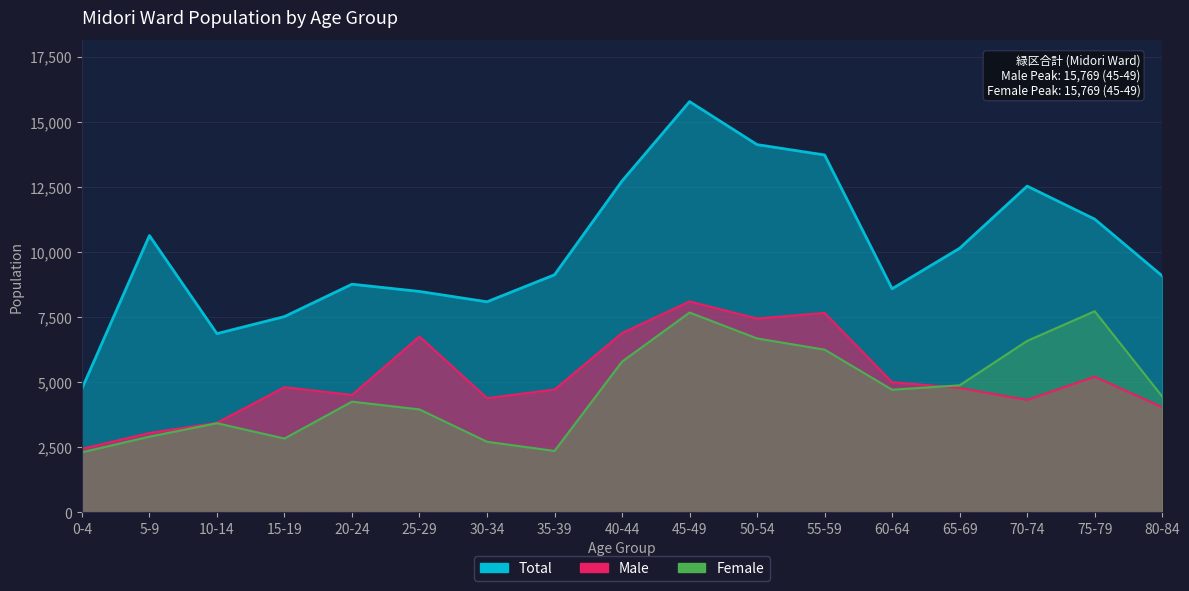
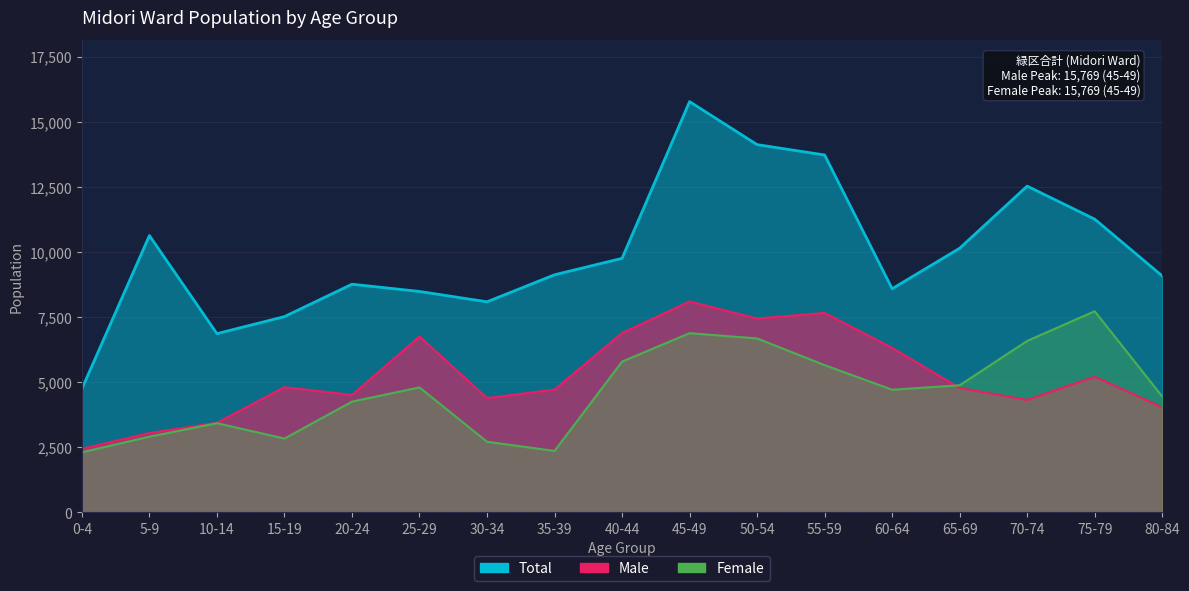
  {
    "Total": {
      "0-4": "4,700",
      "5-9": "10,600",
      "10-14": "6,900",
      "15-19": "7,500",
      "20-24": "8,800",
      "25-29": "8,500",
      "30-34": "8,100",
      "35-39": "9,100",
-     "40-44": "12,700",
+     "40-44": "9,800",
      "45-49": "15,800",
      "50-54": "14,100",
      "55-59": "13,700",
      "60-64": "8,600",
      "65-69": "10,100",
      "70-74": "12,500",
      "75-79": "11,300",
      "80-84": "9,100"
    },
    "Male": {
      "0-4": "2,400",
      "5-9": "3,000",
      "15-19": "4,800",
      "20-24": "4,500",
      "25-29": "6,800",
      "30-34": "4,400",
      "35-39": "4,700",
      "40-44": "6,900",
      "45-49": "8,100",
      "50-54": "7,400",
      "55-59": "7,700",
-     "60-64": "5,000",
+     "60-64": "6,300",
      "65-69": "4,800",
      "70-74": "4,300",
      "75-79": "5,200",
      "80-84": "4,000"
    },
    "Female": {
      "0-4": "2,300",
      "5-9": "2,900",
      "15-19": "2,800",
      "20-24": "4,300",
-     "25-29": "4,000",
+     "25-29": "4,800",
      "30-34": "2,700",
      "35-39": "2,400",
      "40-44": "5,800",
-     "45-49": "7,700",
+     "45-49": "6,900",
      "50-54": "6,700",
-     "55-59": "6,200",
+     "55-59": "5,700",
      "60-64": "4,700",
      "65-69": "4,900",
      "70-74": "6,600",
      "75-79": "7,700",
      "80-84": "4,500"
    }
  }
